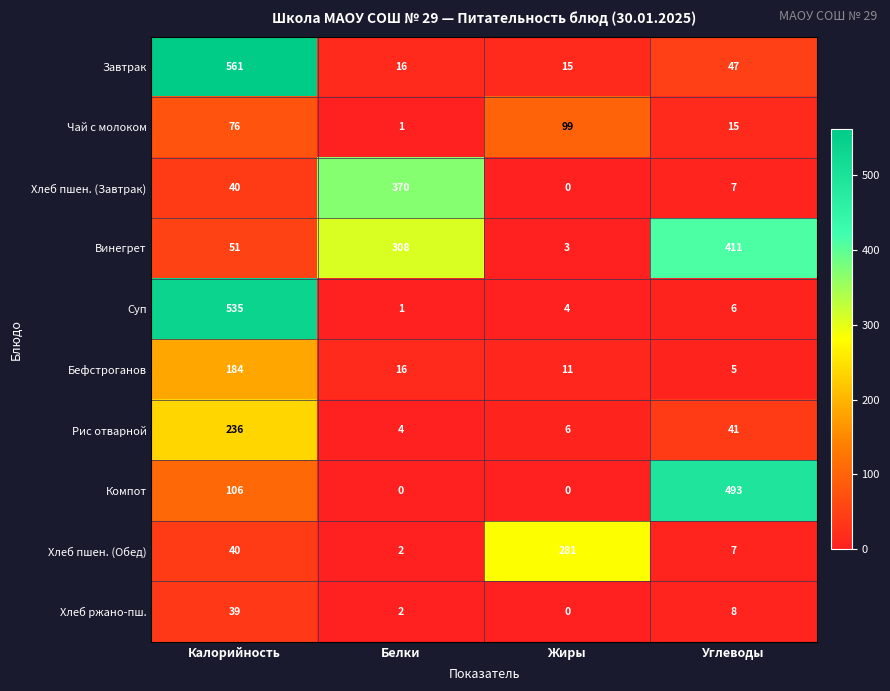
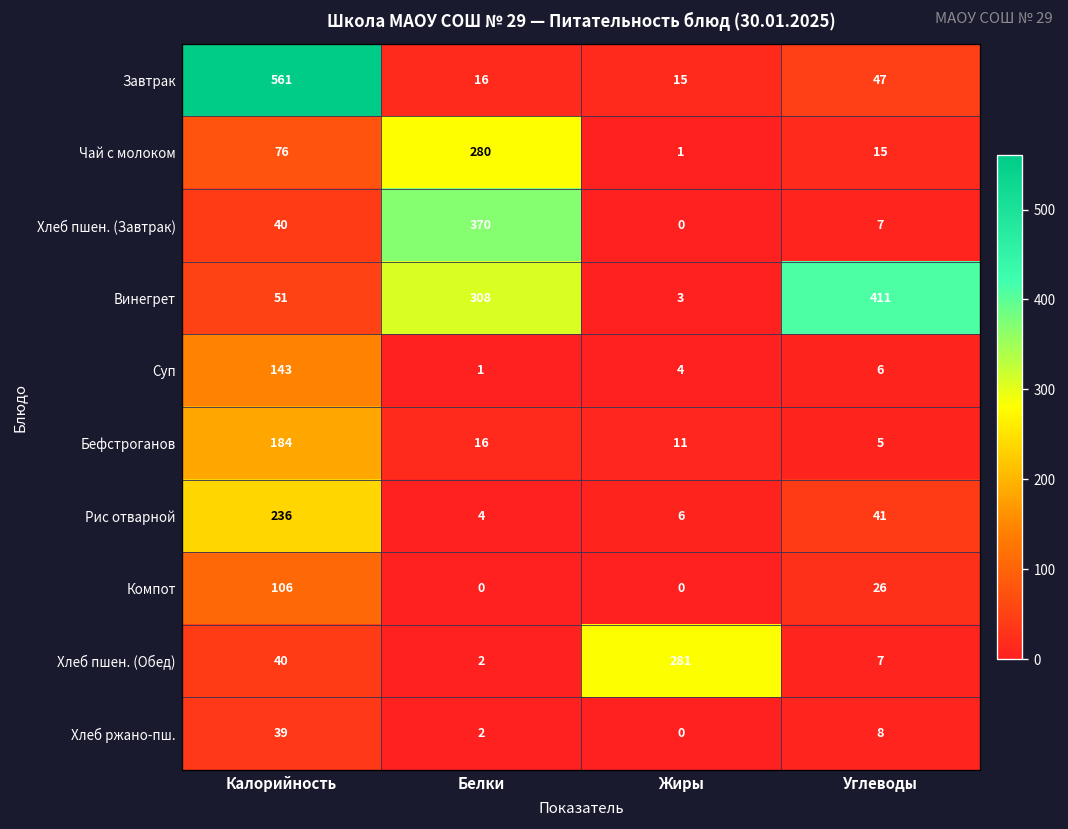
  {
    "Завтрак": {
      "Калорийность": 561,
      "Белки": 16,
      "Жиры": 15,
      "Углеводы": 47
    },
    "Чай с молоком": {
      "Калорийность": 76,
-     "Белки": 1,
-     "Жиры": 99,
+     "Белки": 280,
+     "Жиры": 1,
      "Углеводы": 15
    },
    "Хлеб пшен. (Завтрак)": {
      "Калорийность": 40,
      "Белки": 370,
      "Жиры": 0,
      "Углеводы": 7
    },
    "Винегрет": {
      "Калорийность": 51,
      "Белки": 308,
      "Жиры": 3,
      "Углеводы": 411
    },
    "Суп": {
-     "Калорийность": 535,
+     "Калорийность": 143,
      "Белки": 1,
      "Жиры": 4,
      "Углеводы": 6
    },
    "Бефстроганов": {
      "Калорийность": 184,
      "Белки": 16,
      "Жиры": 11,
      "Углеводы": 5
    },
    "Рис отварной": {
      "Калорийность": 236,
      "Белки": 4,
      "Жиры": 6,
      "Углеводы": 41
    },
    "Компот": {
      "Калорийность": 106,
      "Белки": 0,
      "Жиры": 0,
-     "Углеводы": 493
+     "Углеводы": 26
    },
    "Хлеб пшен. (Обед)": {
      "Калорийность": 40,
      "Белки": 2,
      "Жиры": 281,
      "Углеводы": 7
    },
    "Хлеб ржано-пш.": {
      "Калорийность": 39,
      "Белки": 2,
      "Жиры": 0,
      "Углеводы": 8
    }
  }
